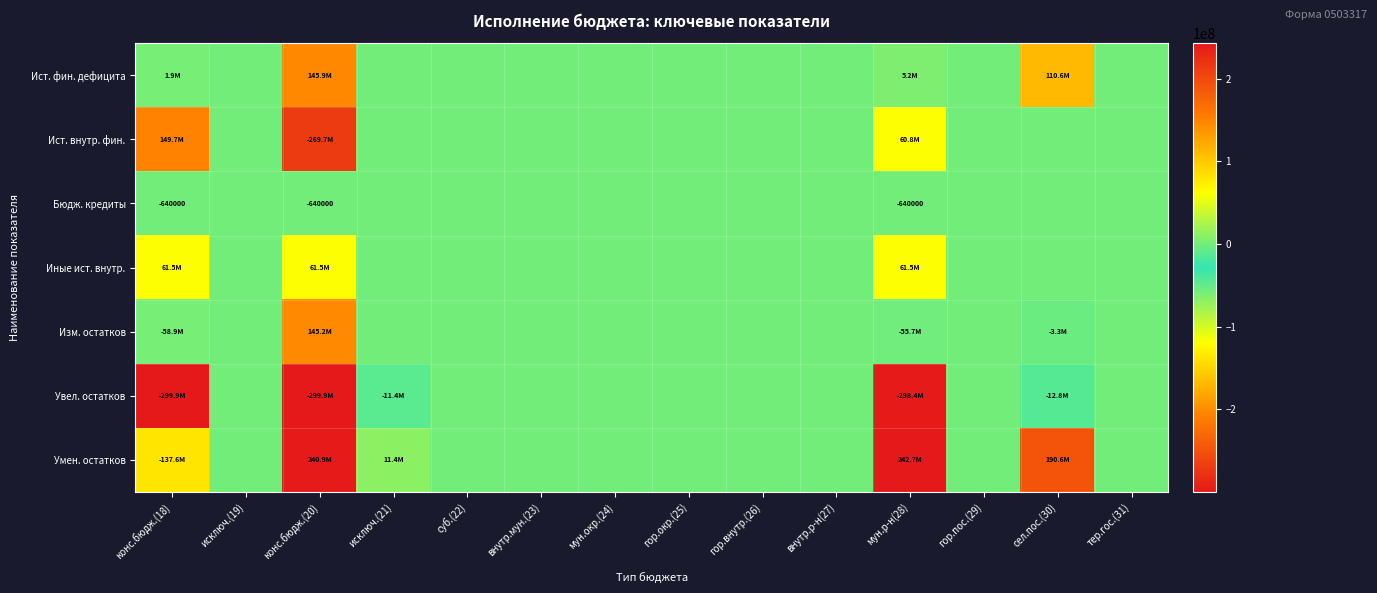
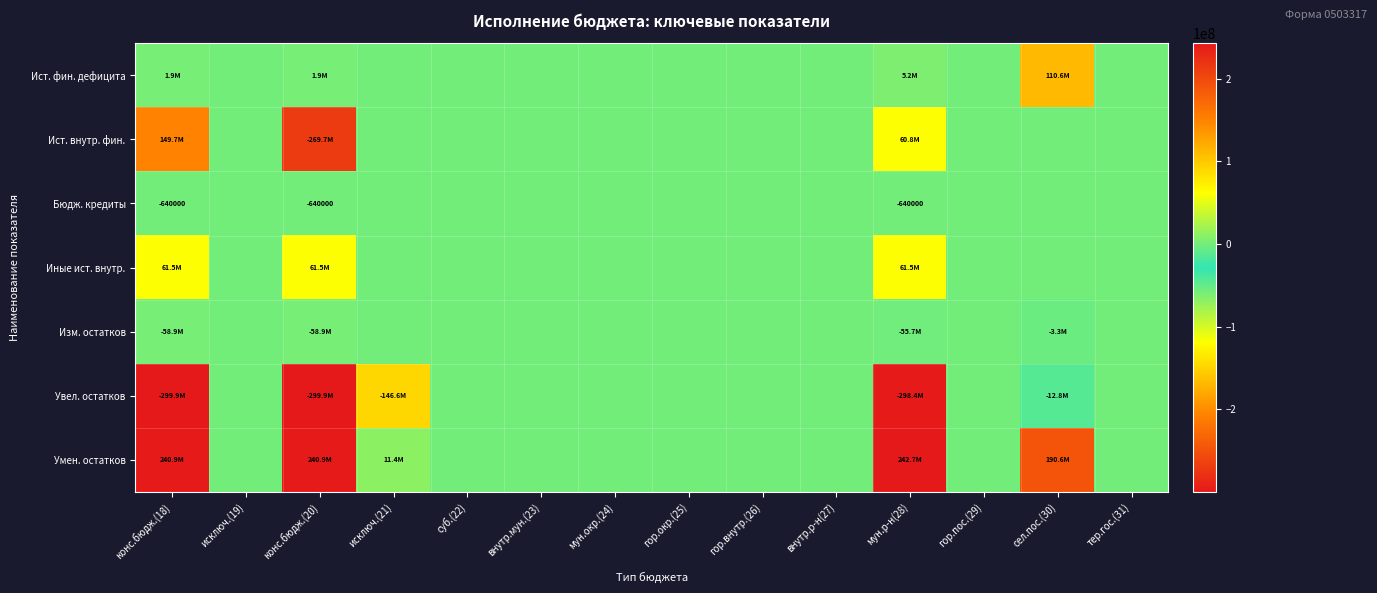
  {
    "Ист. фин. дефицита": {
      "конс.бюдж.(18)": "1.9M",
-     "конс.бюдж.(20)": "145.9M",
+     "конс.бюдж.(20)": "1.9M",
      "мун.р-н(28)": "5.2M",
      "сел.пос.(30)": "110.6M"
    },
    "Ист. внутр. фин.": {
      "конс.бюдж.(18)": "149.7M",
      "конс.бюдж.(20)": "-269.7M",
      "мун.р-н(28)": "60.8M"
    },
    "Бюдж. кредиты": {
      "конс.бюдж.(18)": "-640000",
      "конс.бюдж.(20)": "-640000",
      "мун.р-н(28)": "-640000"
    },
    "Иные ист. внутр.": {
      "конс.бюдж.(18)": "61.5M",
      "конс.бюдж.(20)": "61.5M",
      "мун.р-н(28)": "61.5M"
    },
    "Изм. остатков": {
      "конс.бюдж.(18)": "-58.9M",
-     "конс.бюдж.(20)": "145.2M",
+     "конс.бюдж.(20)": "-58.9M",
      "мун.р-н(28)": "-55.7M",
      "сел.пос.(30)": "-3.3M"
    },
    "Увел. остатков": {
      "конс.бюдж.(18)": "-299.9M",
      "конс.бюдж.(20)": "-299.9M",
-     "исключ.(21)": "-11.4M",
+     "исключ.(21)": "-146.6M",
      "мун.р-н(28)": "-298.4M",
      "сел.пос.(30)": "-12.8M"
    },
    "Умен. остатков": {
-     "конс.бюдж.(18)": "-137.6M",
+     "конс.бюдж.(18)": "240.9M",
      "конс.бюдж.(20)": "240.9M",
      "исключ.(21)": "11.4M",
      "мун.р-н(28)": "242.7M",
      "сел.пос.(30)": "190.6M"
    }
  }
